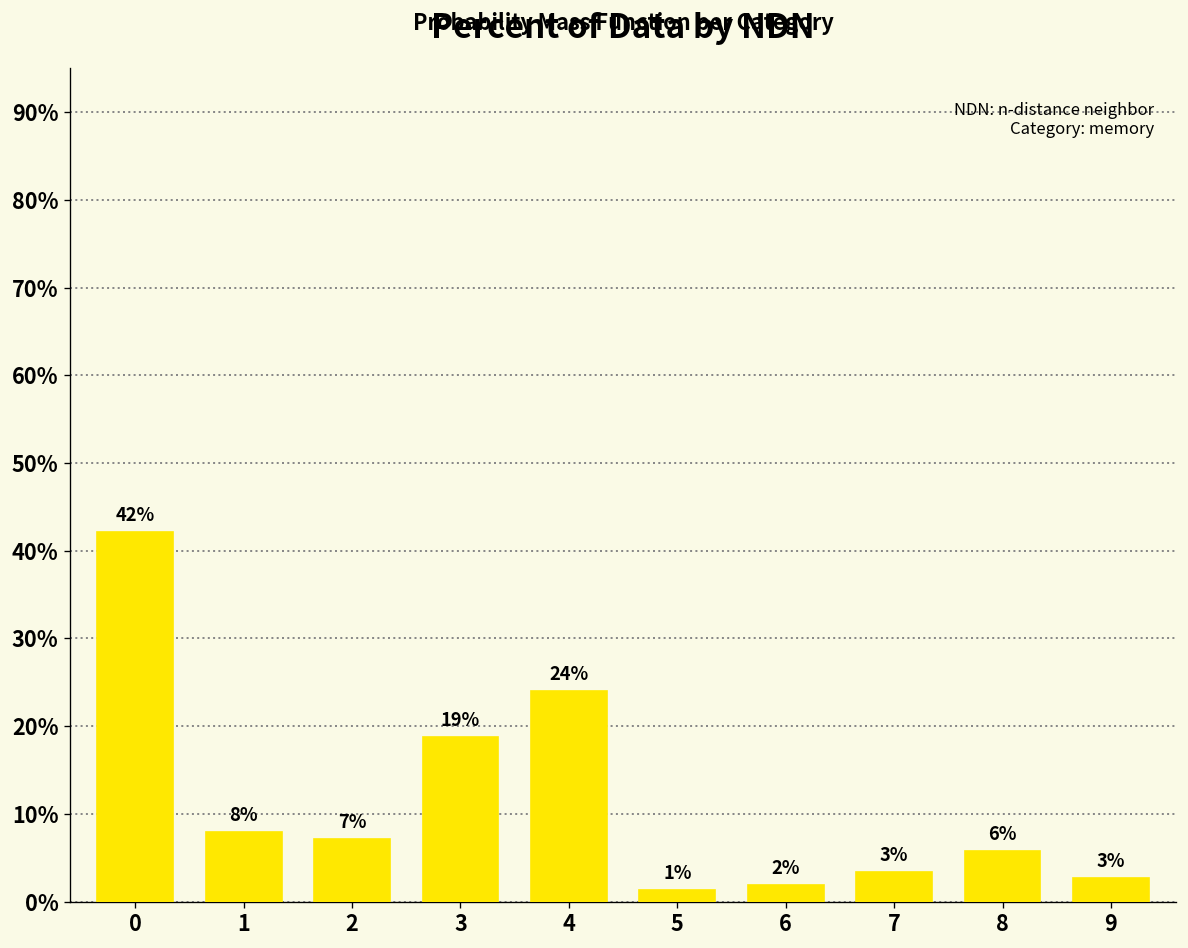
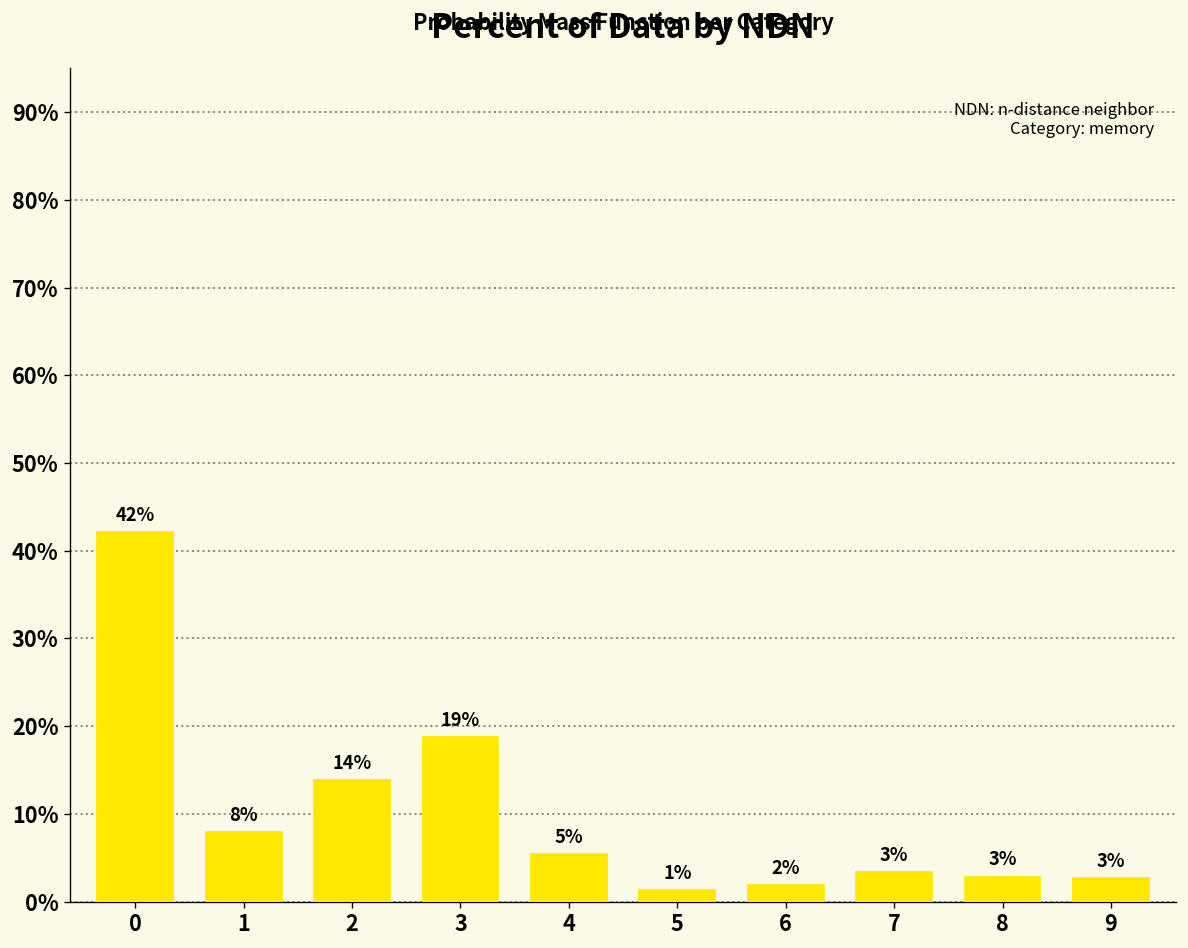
  {
    "0": "42%",
    "1": "8%",
-   "2": "7%",
+   "2": "14%",
    "3": "19%",
-   "4": "24%",
+   "4": "5%",
    "5": "1%",
    "6": "2%",
    "7": "3%",
-   "8": "6%",
+   "8": "3%",
    "9": "3%"
  }
